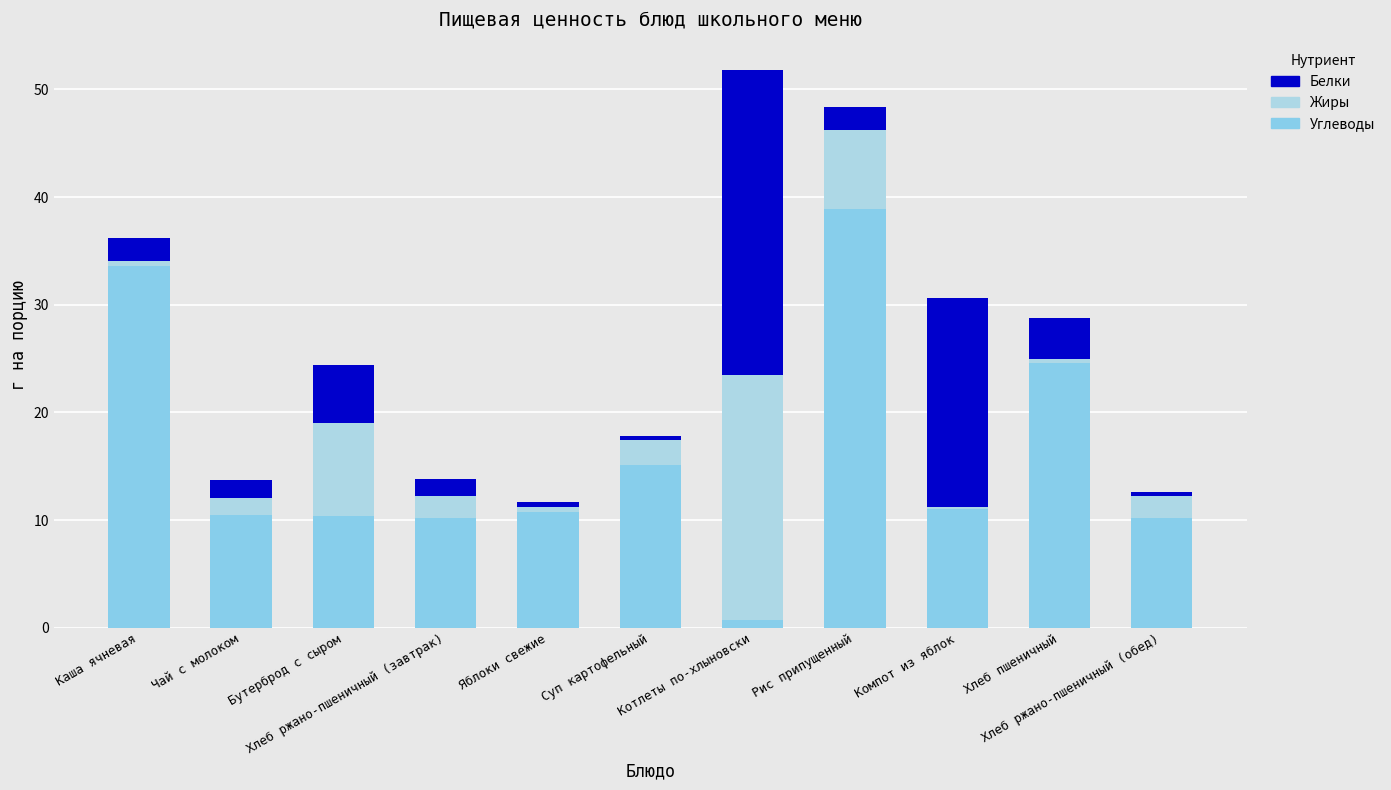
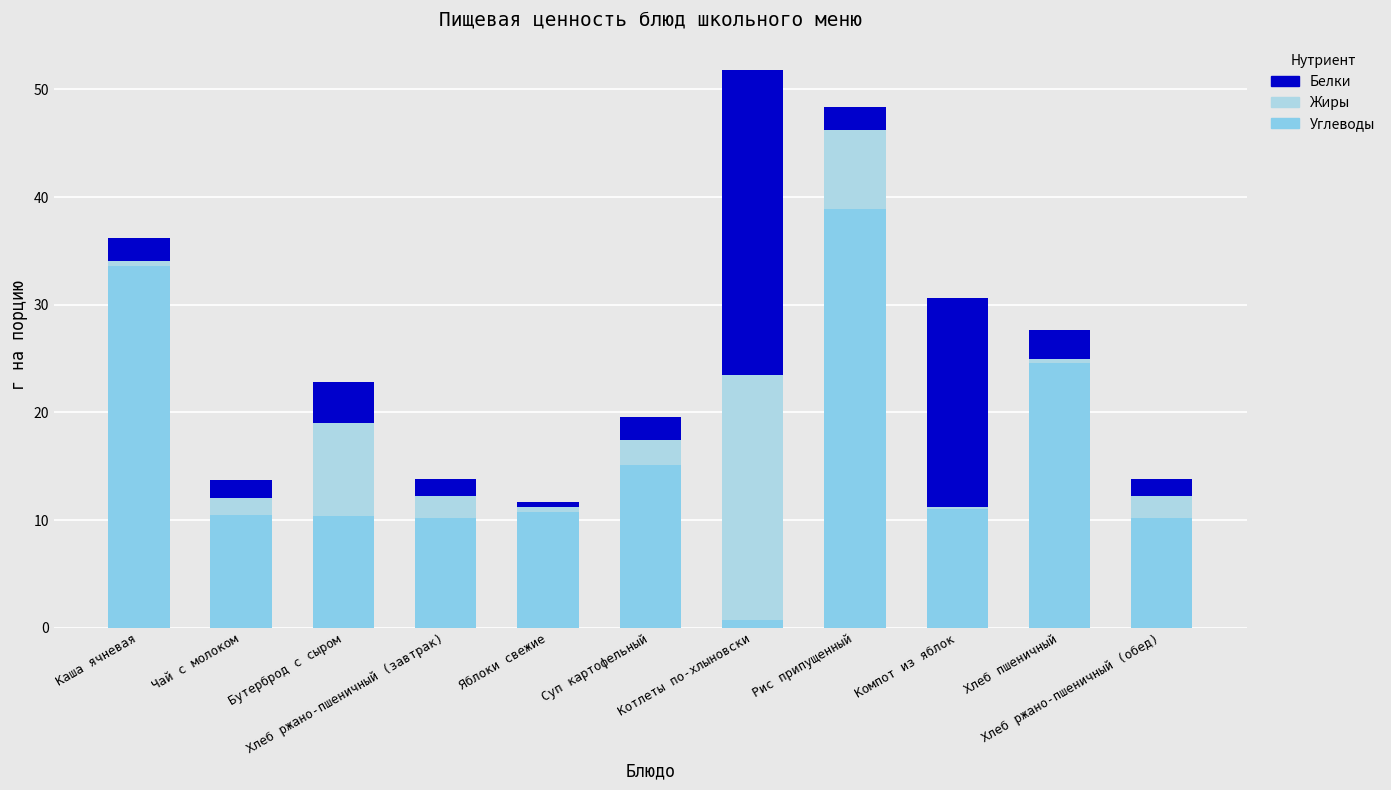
  {
    "Белки": {
      "Каша ячневая": 2.1,
      "Чай с молоком": 1.6,
-     "Бутерброд с сыром": 5.4,
+     "Бутерброд с сыром": 3.8,
      "Хлеб ржано-пшеничный (завтрак)": 1.6,
      "Яблоки свежие": 0.4,
-     "Суп картофельный": 0.4,
+     "Суп картофельный": 2.2,
      "Котлеты по-хлыновски": 28.3,
      "Рис припущенный": 2.2,
      "Компот из яблок": 19.5,
-     "Хлеб пшеничный": 3.8,
-     "Хлеб ржано-пшеничный (обед)": 0.4
+     "Хлеб пшеничный": 2.7,
+     "Хлеб ржано-пшеничный (обед)": 1.6
    }
  }
